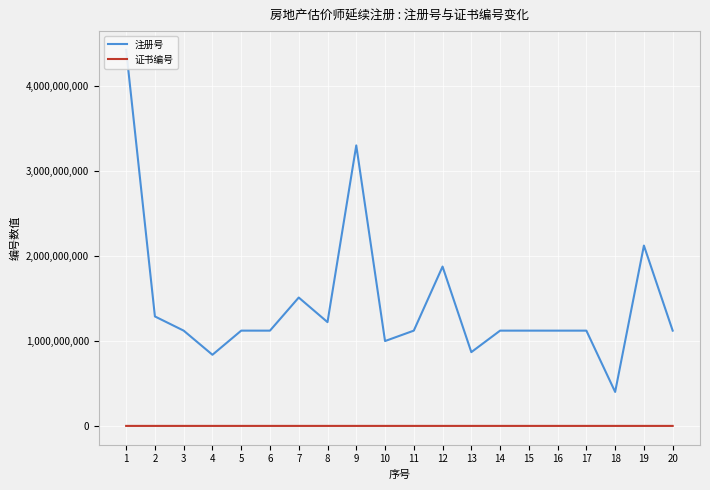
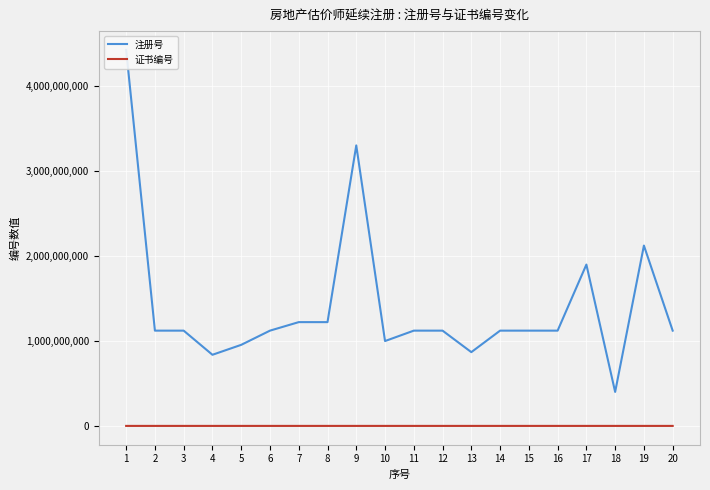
  {
    "注册号": {
-     "2": "1,300,000,000",
+     "2": "1,100,000,000",
      "3": "1,100,000,000",
      "4": "800,000,000",
-     "5": "1,100,000,000",
+     "5": "1,000,000,000",
      "6": "1,100,000,000",
-     "7": "1,500,000,000",
+     "7": "1,200,000,000",
      "8": "1,200,000,000",
      "9": "3,300,000,000",
      "10": "1,000,000,000",
      "11": "1,100,000,000",
-     "12": "1,900,000,000",
+     "12": "1,100,000,000",
      "13": "900,000,000",
      "14": "1,100,000,000",
      "15": "1,100,000,000",
      "16": "1,100,000,000",
-     "17": "1,100,000,000",
+     "17": "1,900,000,000",
      "18": "400,000,000",
      "19": "2,100,000,000",
      "20": "1,100,000,000"
    },
    "证书编号": {
      "1": "0",
      "2": "0",
      "3": "0",
      "4": "0",
      "5": "0",
      "6": "0",
      "7": "0",
      "8": "0",
      "9": "0",
      "10": "0",
      "11": "0",
      "12": "0",
      "13": "0",
      "14": "0",
      "15": "0",
      "16": "0",
      "17": "0",
      "18": "0",
      "19": "0",
      "20": "0"
    }
  }
